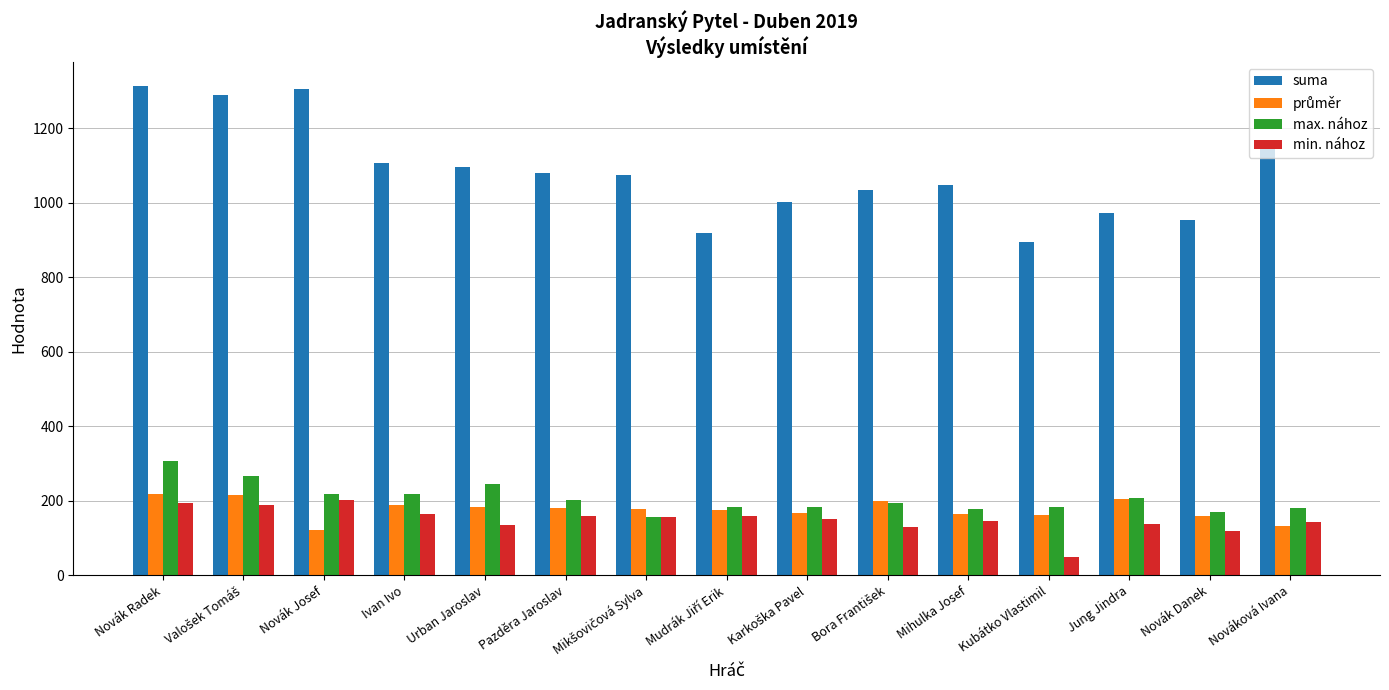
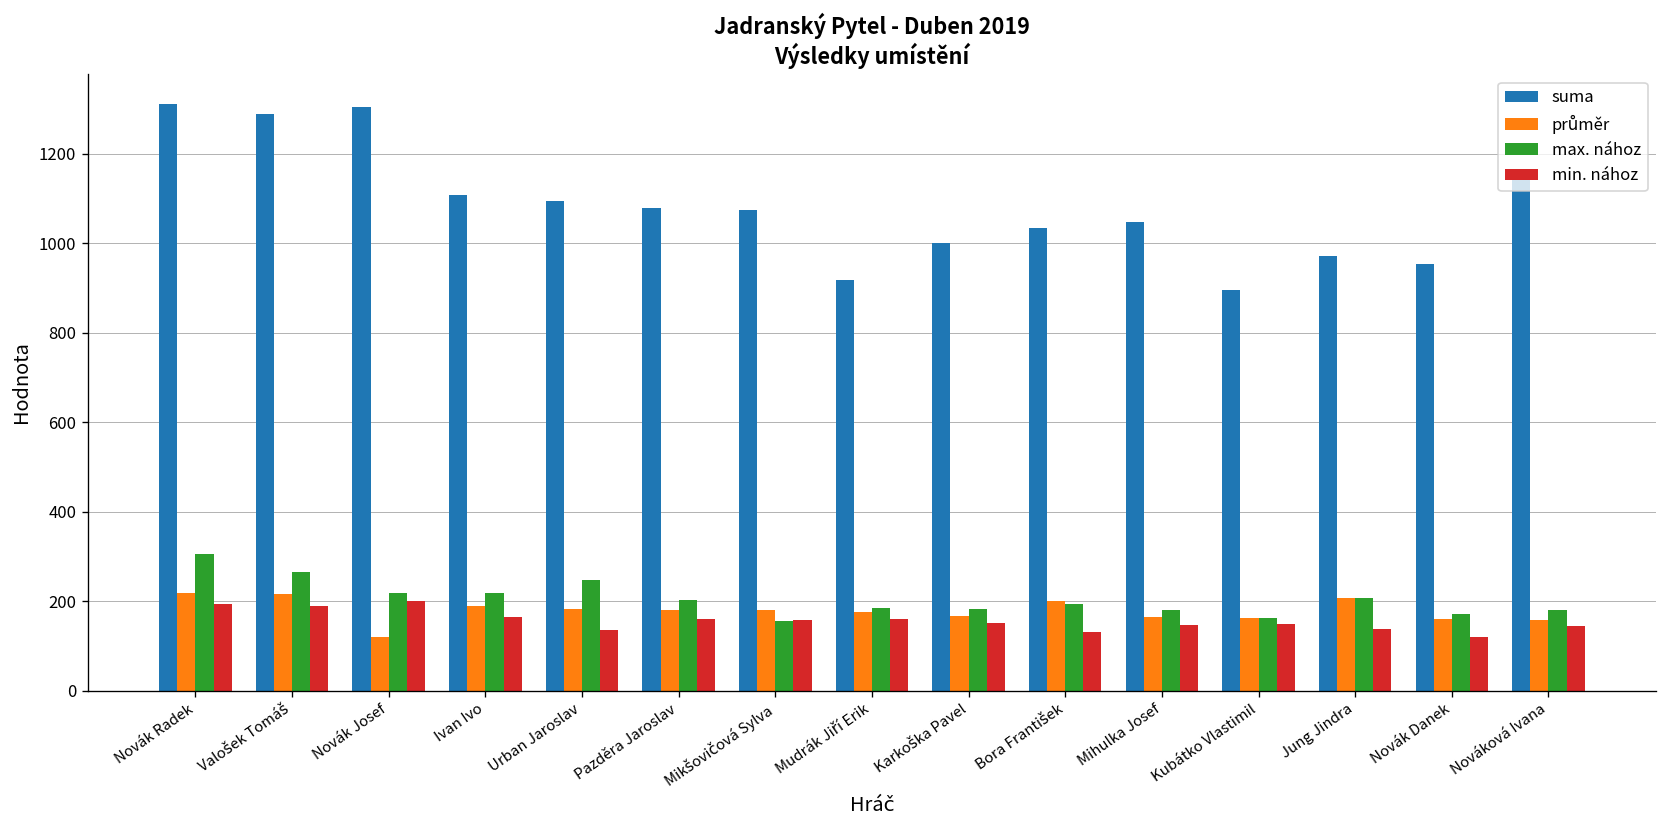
  {
    "suma": {
      "Novák Radek": 1310,
      "Valošek Tomáš": 1290,
      "Novák Josef": 1300,
      "Ivan Ivo": 1110,
      "Urban Jaroslav": 1100,
      "Pazděra Jaroslav": 1080,
      "Mikšovičová Sylva": 1070,
      "Mudrák Jiří Erik": 920,
      "Karkoška Pavel": 1000,
      "Bora František": 1030,
      "Mihulka Josef": 1050,
      "Kubátko Vlastimil": 890,
      "Jung Jindra": 970,
      "Novák Danek": 950
    },
    "průměr": {
      "Novák Radek": 220,
      "Valošek Tomáš": 210,
      "Novák Josef": 120,
      "Ivan Ivo": 190,
      "Urban Jaroslav": 180,
      "Pazděra Jaroslav": 180,
      "Mikšovičová Sylva": 180,
      "Mudrák Jiří Erik": 170,
      "Karkoška Pavel": 170,
      "Bora František": 200,
      "Mihulka Josef": 160,
      "Kubátko Vlastimil": 160,
      "Jung Jindra": 210,
      "Novák Danek": 160,
-     "Nováková Ivana": 130
+     "Nováková Ivana": 160
    },
    "max. nához": {
      "Novák Radek": 310,
      "Valošek Tomáš": 270,
      "Novák Josef": 220,
      "Ivan Ivo": 220,
      "Urban Jaroslav": 250,
      "Pazděra Jaroslav": 200,
      "Mikšovičová Sylva": 160,
      "Mudrák Jiří Erik": 180,
      "Karkoška Pavel": 180,
      "Bora František": 190,
      "Mihulka Josef": 180,
-     "Kubátko Vlastimil": 180,
+     "Kubátko Vlastimil": 160,
      "Jung Jindra": 210,
      "Novák Danek": 170,
      "Nováková Ivana": 180
    },
    "min. nához": {
      "Novák Radek": 190,
      "Valošek Tomáš": 190,
      "Novák Josef": 200,
      "Ivan Ivo": 170,
      "Urban Jaroslav": 140,
      "Pazděra Jaroslav": 160,
      "Mikšovičová Sylva": 160,
      "Mudrák Jiří Erik": 160,
      "Karkoška Pavel": 150,
      "Bora František": 130,
      "Mihulka Josef": 150,
-     "Kubátko Vlastimil": 50,
+     "Kubátko Vlastimil": 150,
      "Jung Jindra": 140,
      "Novák Danek": 120,
      "Nováková Ivana": 140
    }
  }
